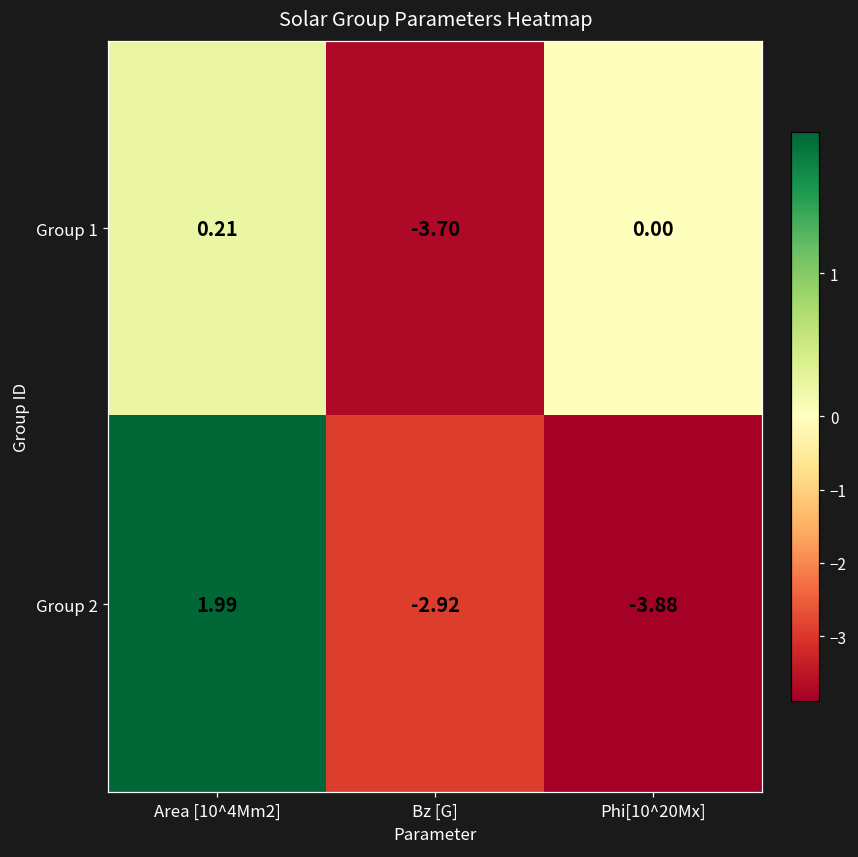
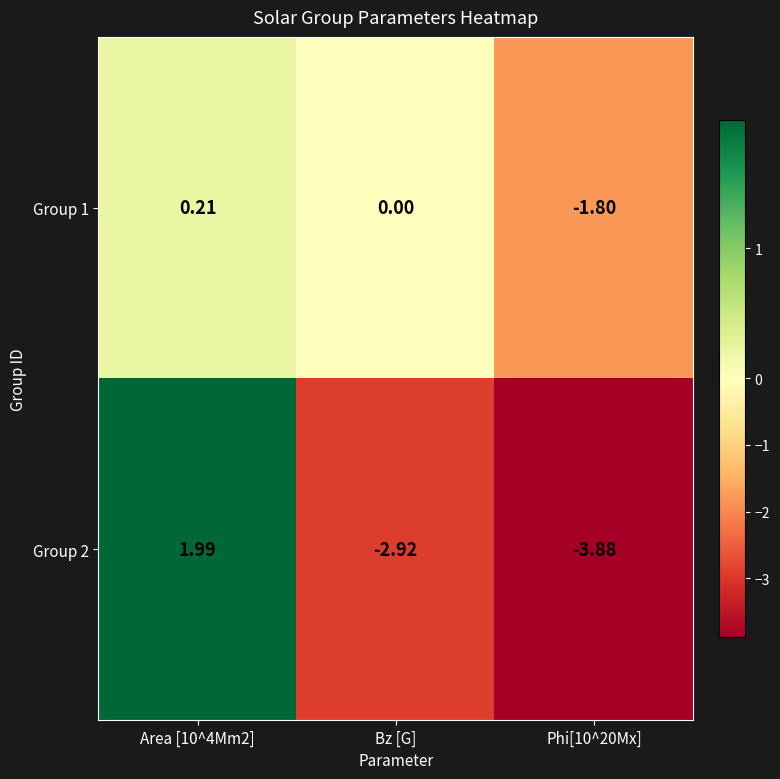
  {
    "Group 1": {
      "Area [10^4Mm2]": 0.21,
-     "Bz [G]": -3.70,
-     "Phi[10^20Mx]": 0.00
+     "Bz [G]": 0.00,
+     "Phi[10^20Mx]": -1.80
    },
    "Group 2": {
      "Area [10^4Mm2]": 1.99,
      "Bz [G]": -2.92,
      "Phi[10^20Mx]": -3.88
    }
  }
